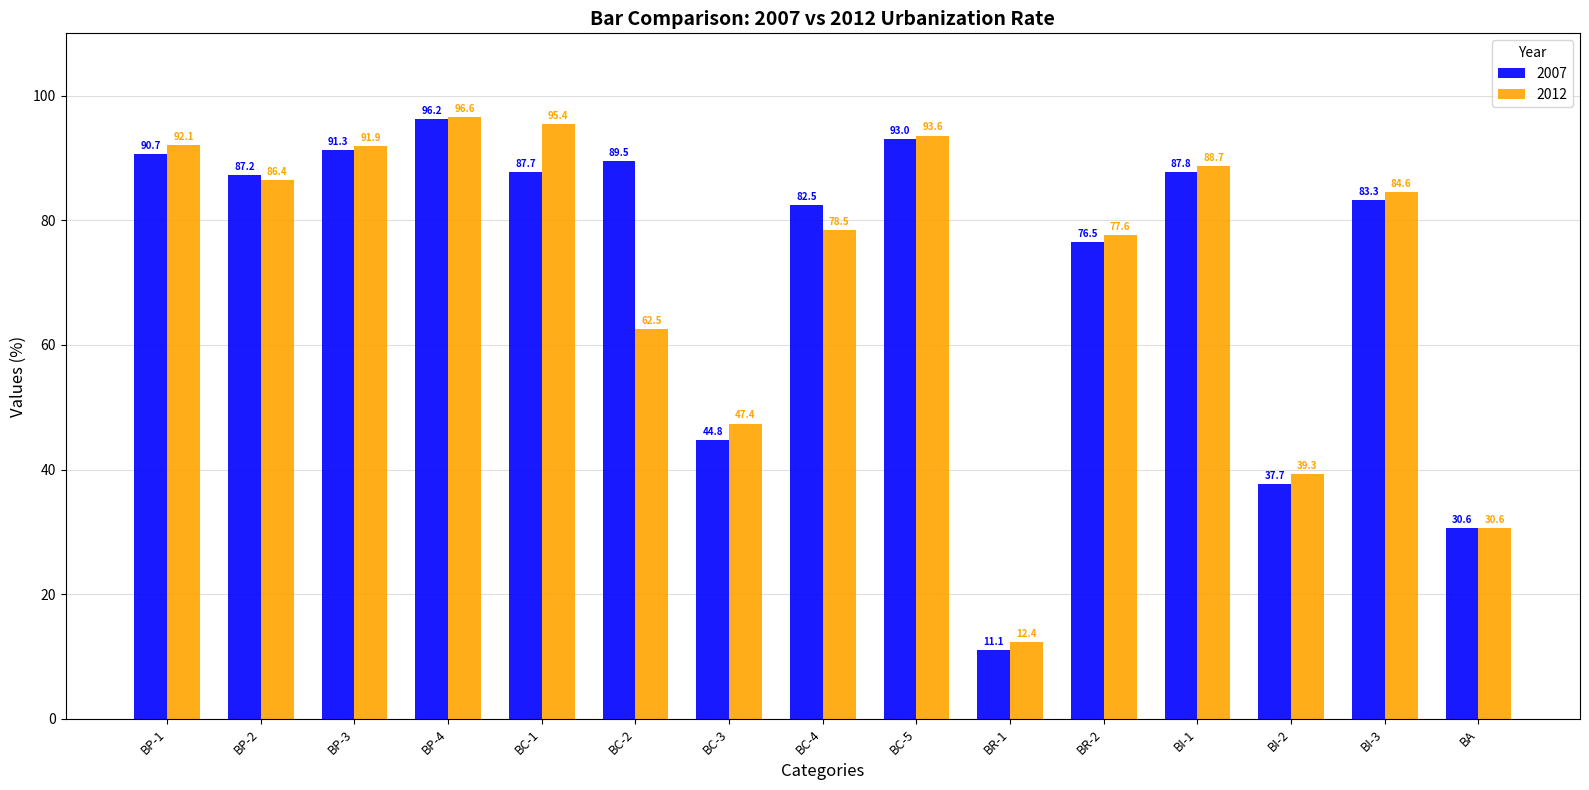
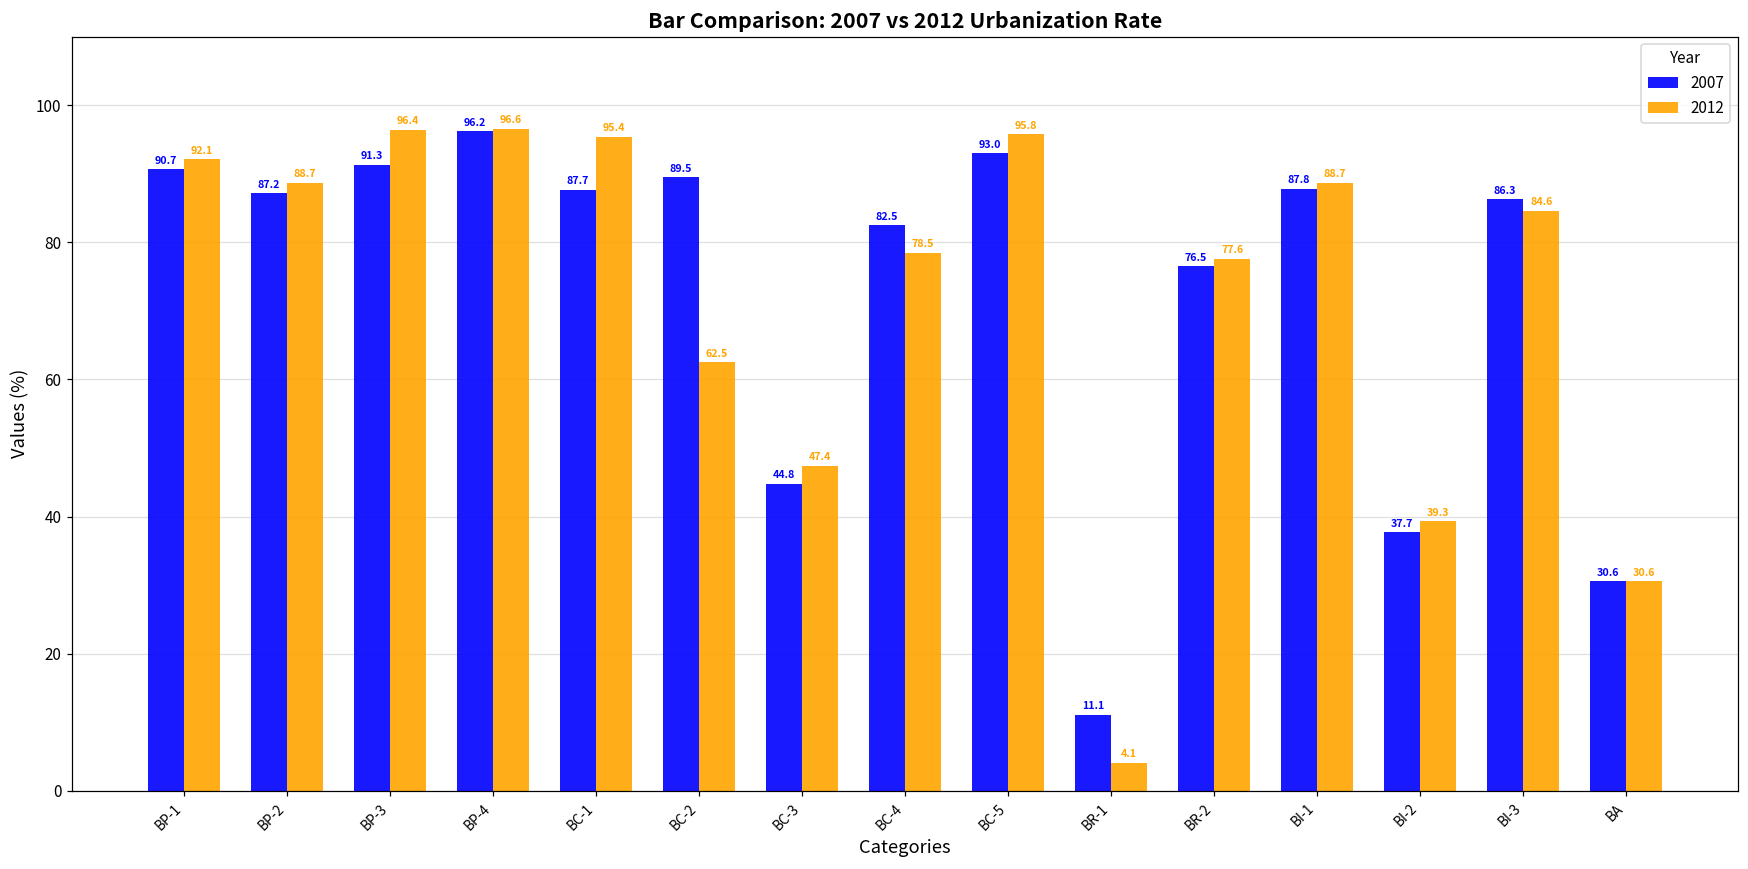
  {
    "2007": {
      "BP-1": 90.7,
      "BP-2": 87.2,
      "BP-3": 91.3,
      "BP-4": 96.2,
      "BC-1": 87.7,
      "BC-2": 89.5,
      "BC-3": 44.8,
      "BC-4": 82.5,
      "BC-5": 93.0,
      "BR-1": 11.1,
      "BR-2": 76.5,
      "BI-1": 87.8,
      "BI-2": 37.7,
-     "BI-3": 83.3,
+     "BI-3": 86.3,
      "BA": 30.6
    },
    "2012": {
      "BP-1": 92.1,
-     "BP-2": 86.4,
-     "BP-3": 91.9,
+     "BP-2": 88.7,
+     "BP-3": 96.4,
      "BP-4": 96.6,
      "BC-1": 95.4,
      "BC-2": 62.5,
      "BC-3": 47.4,
      "BC-4": 78.5,
-     "BC-5": 93.6,
-     "BR-1": 12.4,
+     "BC-5": 95.8,
+     "BR-1": 4.1,
      "BR-2": 77.6,
      "BI-1": 88.7,
      "BI-2": 39.3,
      "BI-3": 84.6,
      "BA": 30.6
    }
  }
